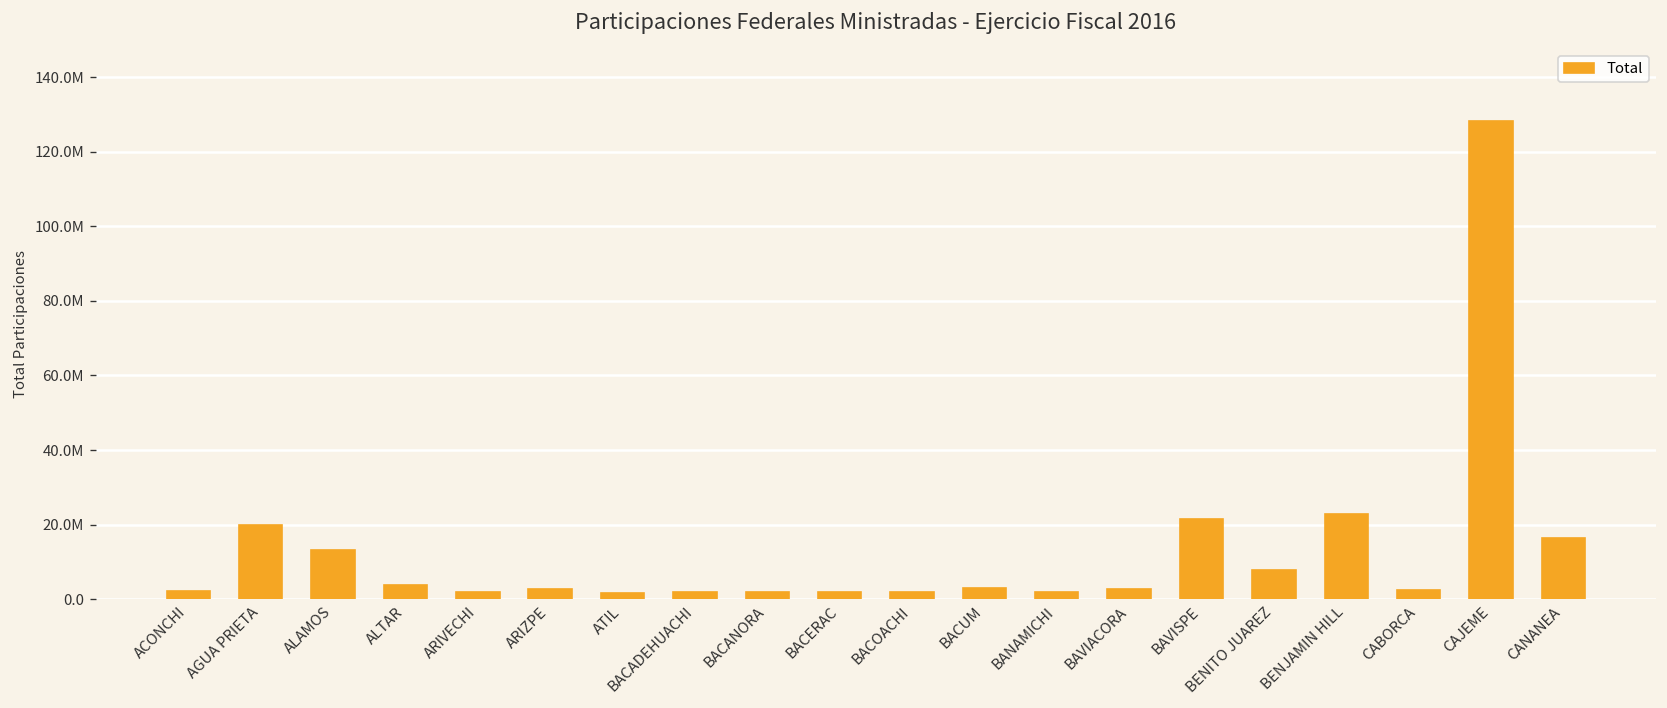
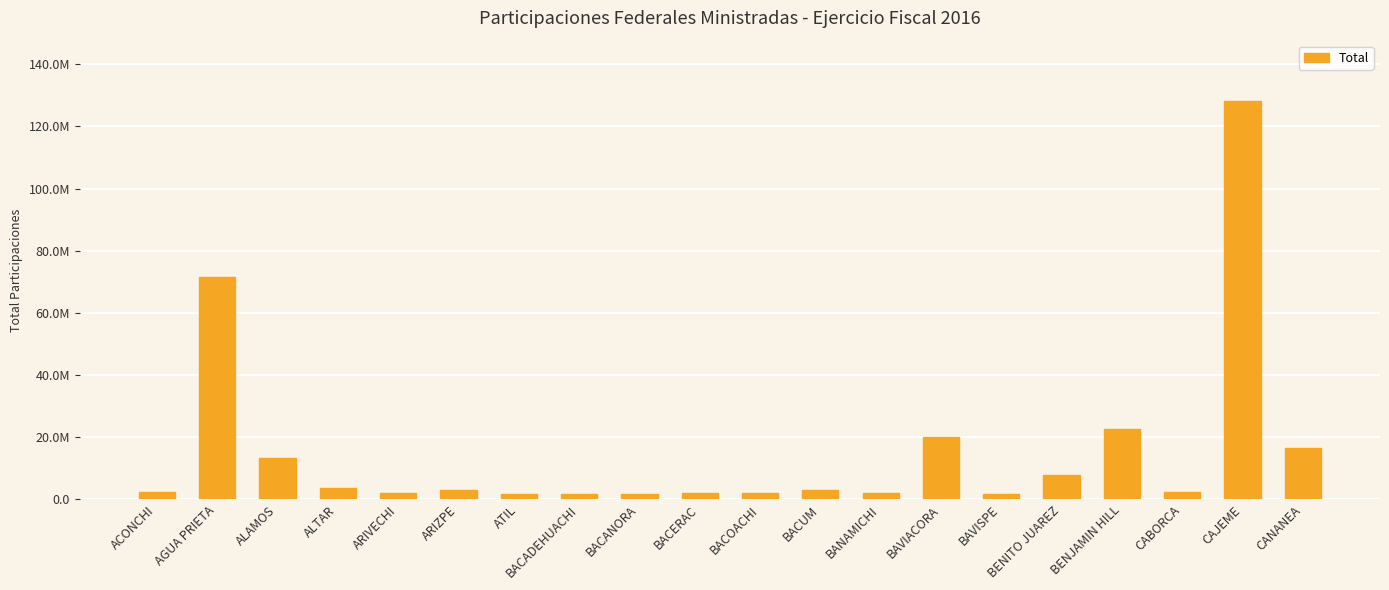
  {
    "ACONCHI": 2000000,
-   "AGUA PRIETA": 20000000,
+   "AGUA PRIETA": 72000000,
    "ALAMOS": 13000000,
    "ALTAR": 4000000,
    "ARIVECHI": 2000000,
    "ARIZPE": 3000000,
    "ATIL": 2000000,
    "BACADEHUACHI": 2000000,
    "BACANORA": 2000000,
    "BACERAC": 2000000,
    "BACOACHI": 2000000,
    "BACUM": 3000000,
    "BANAMICHI": 2000000,
-   "BAVIACORA": 3000000,
-   "BAVISPE": 21000000,
+   "BAVIACORA": 20000000,
+   "BAVISPE": 2000000,
    "BENITO JUAREZ": 8000000,
    "BENJAMIN HILL": 23000000,
    "CABORCA": 3000000,
    "CAJEME": 128000000,
    "CANANEA": 16000000
  }
